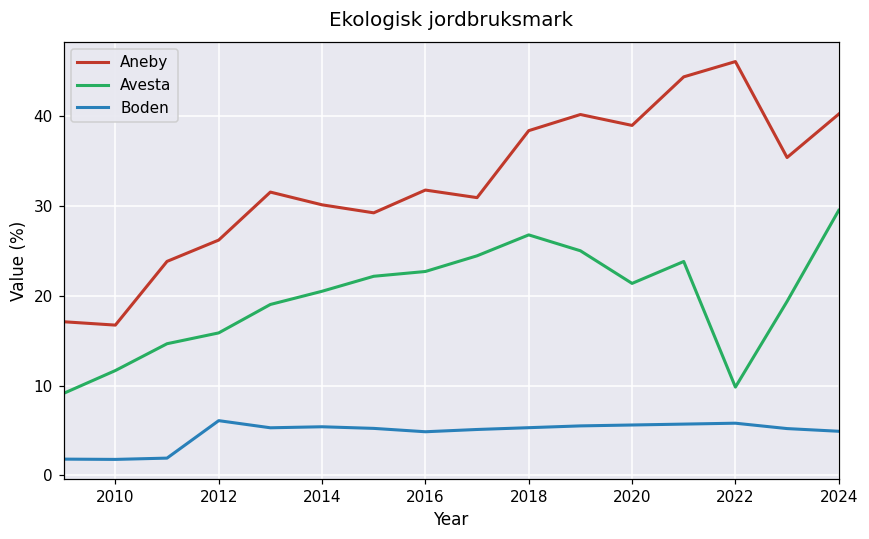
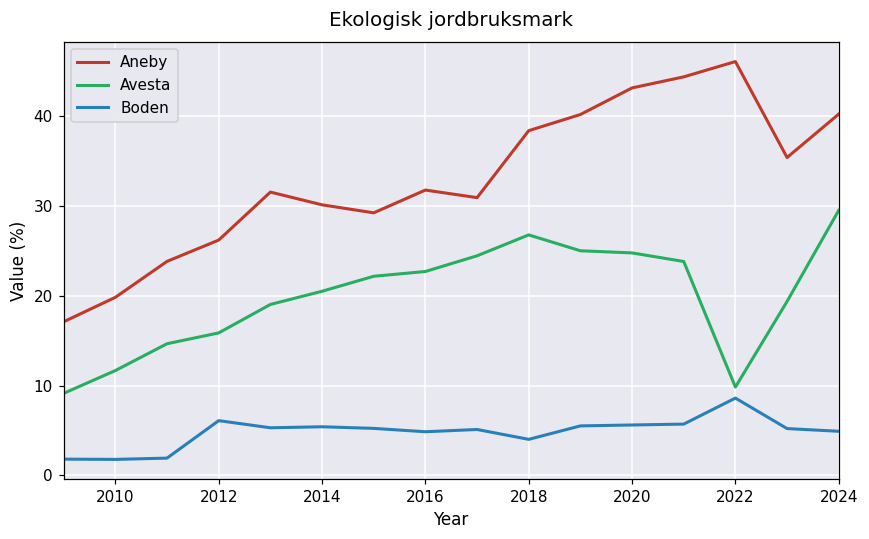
  {
    "Aneby": {
-     "2010": 17,
+     "2010": 20,
      "2012": 26,
      "2014": 30,
      "2016": 32,
      "2018": 38,
-     "2020": 39,
+     "2020": 43,
      "2022": 46,
      "2024": 40
    },
    "Avesta": {
      "2010": 12,
      "2012": 16,
      "2014": 21,
      "2016": 23,
      "2018": 27,
-     "2020": 21,
+     "2020": 25,
      "2022": 10,
      "2024": 30
    },
    "Boden": {
      "2010": 2,
      "2012": 6,
      "2014": 5,
      "2016": 5,
-     "2018": 5,
+     "2018": 4,
      "2020": 6,
-     "2022": 6,
+     "2022": 9,
      "2024": 5
    }
  }
